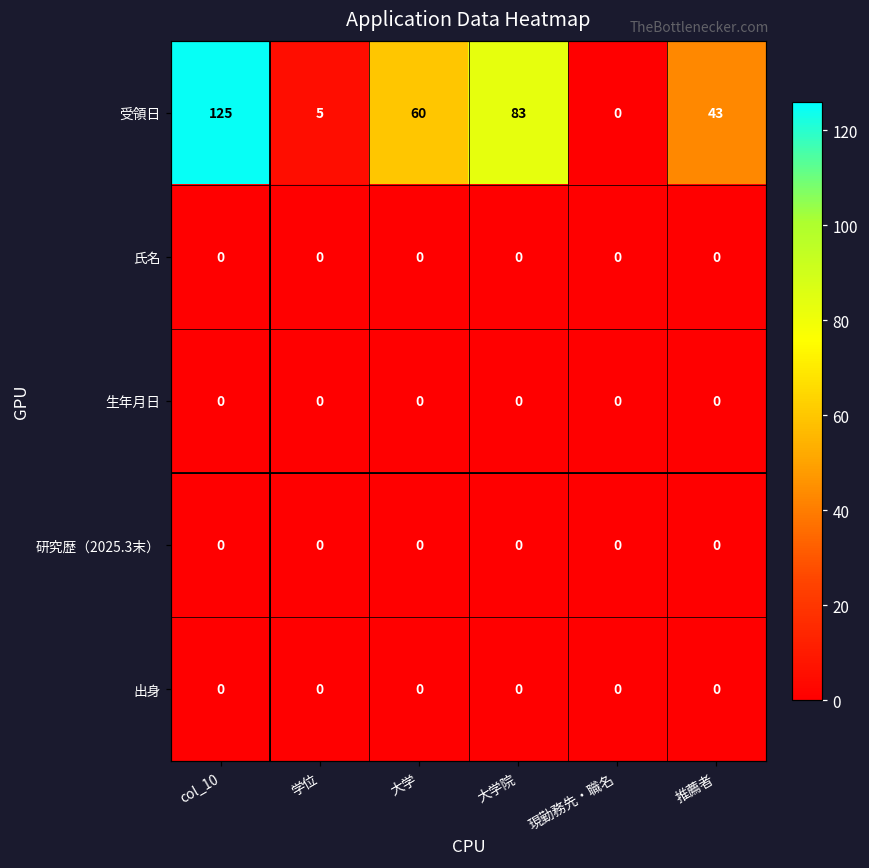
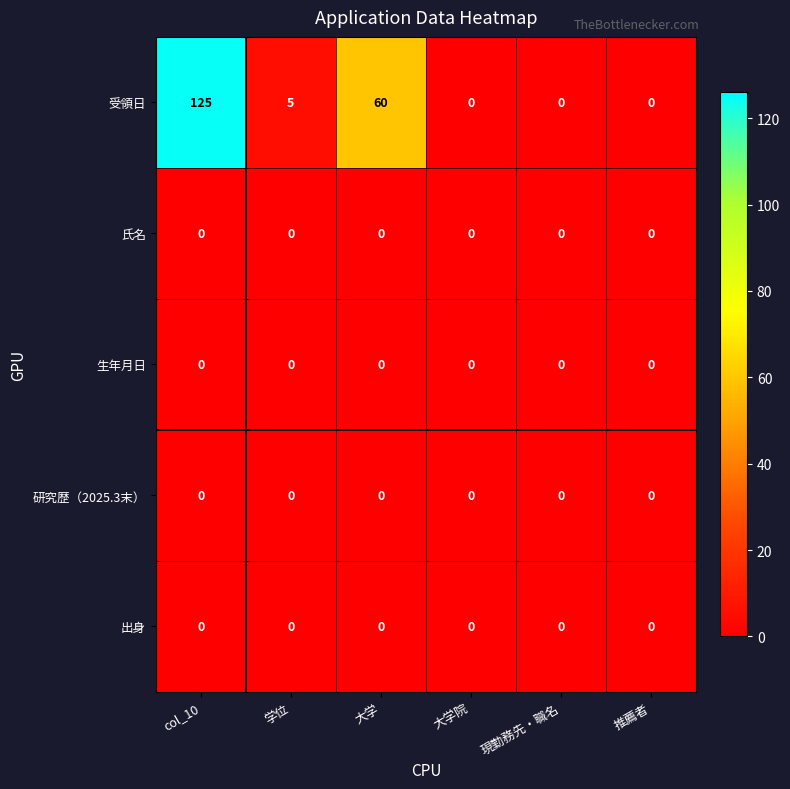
  {
    "受領日": {
      "col_10": 125,
      "学位": 5,
      "大学": 60,
-     "大学院": 83,
+     "大学院": 0,
      "現勤務先・職名": 0,
-     "推薦者": 43
+     "推薦者": 0
    },
    "氏名": {
      "col_10": 0,
      "学位": 0,
      "大学": 0,
      "大学院": 0,
      "現勤務先・職名": 0,
      "推薦者": 0
    },
    "生年月日": {
      "col_10": 0,
      "学位": 0,
      "大学": 0,
      "大学院": 0,
      "現勤務先・職名": 0,
      "推薦者": 0
    },
    "研究歴（2025.3末）": {
      "col_10": 0,
      "学位": 0,
      "大学": 0,
      "大学院": 0,
      "現勤務先・職名": 0,
      "推薦者": 0
    },
    "出身": {
      "col_10": 0,
      "学位": 0,
      "大学": 0,
      "大学院": 0,
      "現勤務先・職名": 0,
      "推薦者": 0
    }
  }
